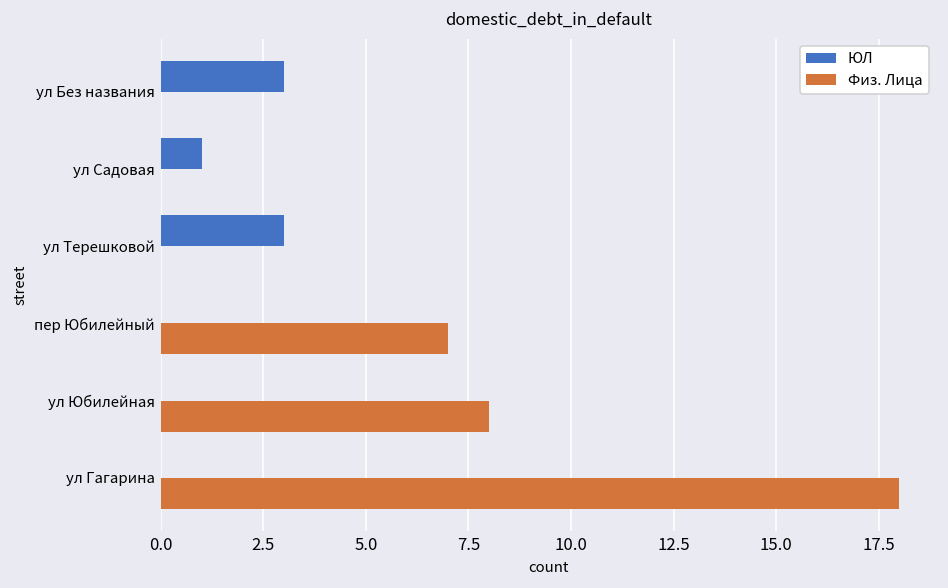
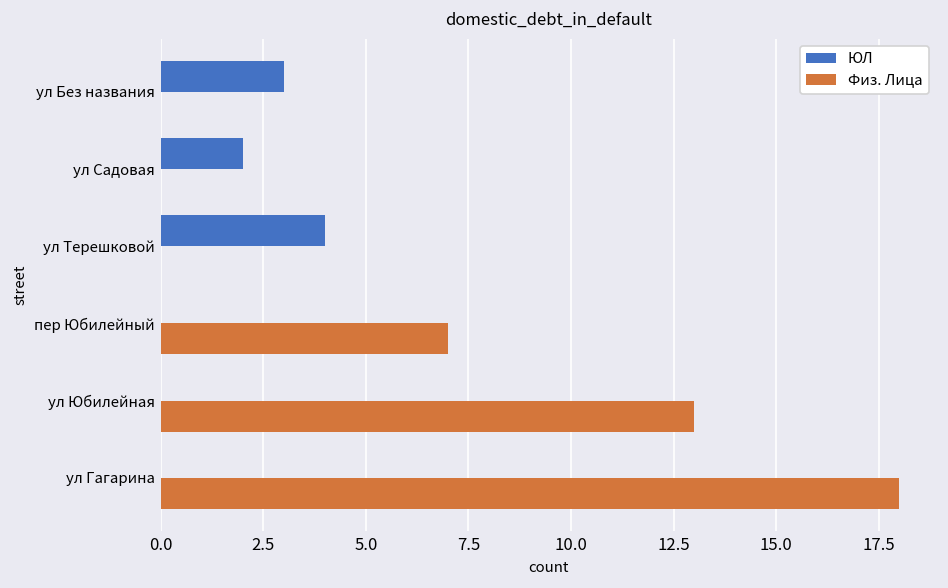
  {
    "ЮЛ": {
      "ул Без названия": 3,
-     "ул Садовая": 1,
-     "ул Терешковой": 3,
+     "ул Садовая": 2,
+     "ул Терешковой": 4,
      "пер Юбилейный": 0,
      "ул Юбилейная": 0,
      "ул Гагарина": 0
    },
    "Физ. Лица": {
      "ул Без названия": 0,
      "ул Садовая": 0,
      "ул Терешковой": 0,
      "пер Юбилейный": 7,
-     "ул Юбилейная": 8,
+     "ул Юбилейная": 13,
      "ул Гагарина": 18
    }
  }
